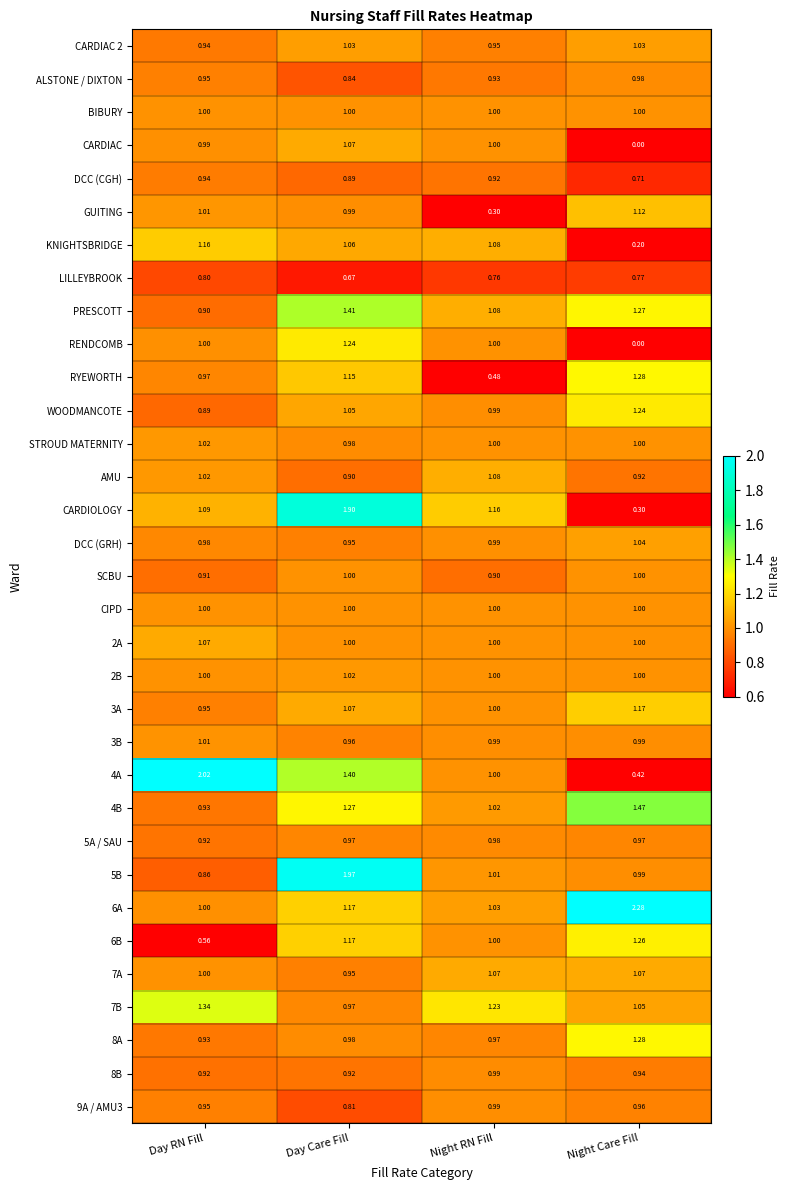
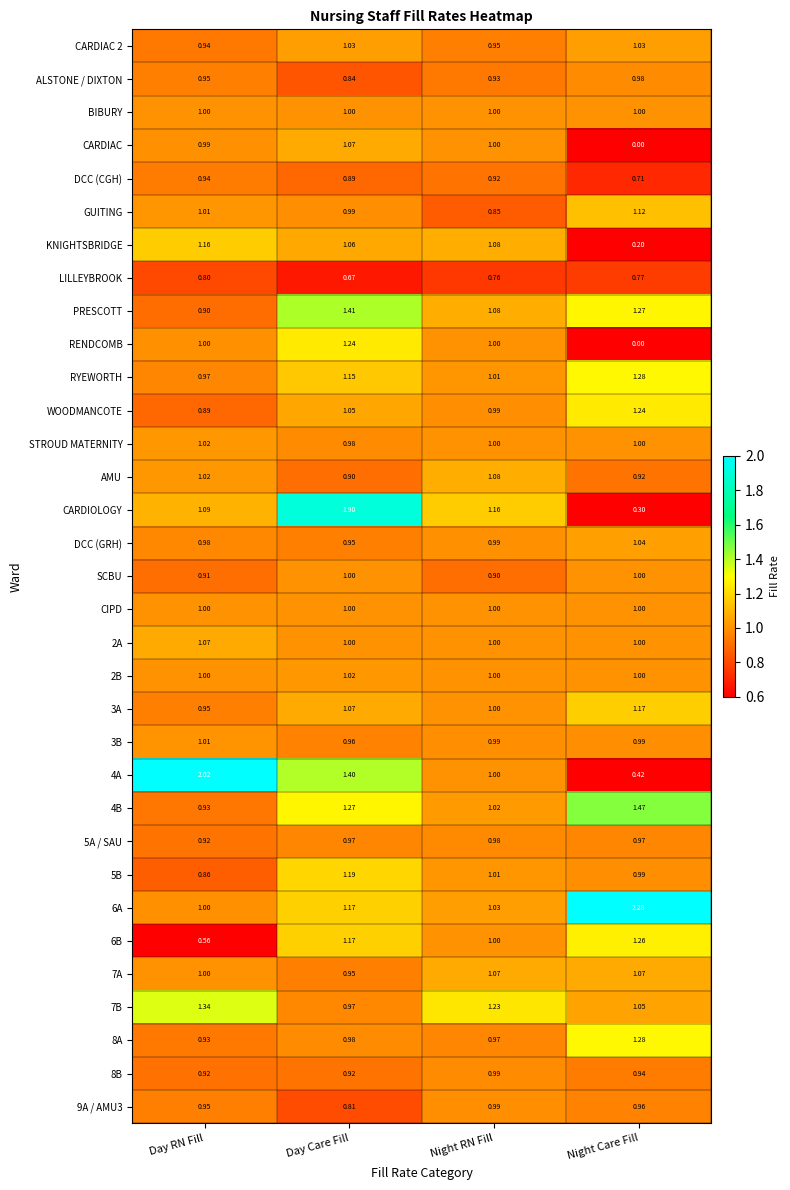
  {
    "CARDIAC 2": {
      "Day RN Fill": 0.94,
      "Day Care Fill": 1.03,
      "Night RN Fill": 0.95,
      "Night Care Fill": 1.03
    },
    "ALSTONE / DIXTON": {
      "Day RN Fill": 0.95,
      "Day Care Fill": 0.84,
      "Night RN Fill": 0.93,
      "Night Care Fill": 0.98
    },
    "BIBURY": {
      "Day RN Fill": 1.00,
      "Day Care Fill": 1.00,
      "Night RN Fill": 1.00,
      "Night Care Fill": 1.00
    },
    "CARDIAC": {
      "Day RN Fill": 0.99,
      "Day Care Fill": 1.07,
      "Night RN Fill": 1.00,
      "Night Care Fill": 0.00
    },
    "DCC (CGH)": {
      "Day RN Fill": 0.94,
      "Day Care Fill": 0.89,
      "Night RN Fill": 0.92,
      "Night Care Fill": 0.71
    },
    "GUITING": {
      "Day RN Fill": 1.01,
      "Day Care Fill": 0.99,
-     "Night RN Fill": 0.30,
+     "Night RN Fill": 0.85,
      "Night Care Fill": 1.12
    },
    "KNIGHTSBRIDGE": {
      "Day RN Fill": 1.16,
      "Day Care Fill": 1.06,
      "Night RN Fill": 1.08,
      "Night Care Fill": 0.20
    },
    "LILLEYBROOK": {
      "Day RN Fill": 0.80,
      "Day Care Fill": 0.67,
      "Night RN Fill": 0.76,
      "Night Care Fill": 0.77
    },
    "PRESCOTT": {
      "Day RN Fill": 0.90,
      "Day Care Fill": 1.41,
      "Night RN Fill": 1.08,
      "Night Care Fill": 1.27
    },
    "RENDCOMB": {
      "Day RN Fill": 1.00,
      "Day Care Fill": 1.24,
      "Night RN Fill": 1.00,
      "Night Care Fill": 0.00
    },
    "RYEWORTH": {
      "Day RN Fill": 0.97,
      "Day Care Fill": 1.15,
-     "Night RN Fill": 0.48,
+     "Night RN Fill": 1.01,
      "Night Care Fill": 1.28
    },
    "WOODMANCOTE": {
      "Day RN Fill": 0.89,
      "Day Care Fill": 1.05,
      "Night RN Fill": 0.99,
      "Night Care Fill": 1.24
    },
    "STROUD MATERNITY": {
      "Day RN Fill": 1.02,
      "Day Care Fill": 0.98,
      "Night RN Fill": 1.00,
      "Night Care Fill": 1.00
    },
    "AMU": {
      "Day RN Fill": 1.02,
      "Day Care Fill": 0.90,
      "Night RN Fill": 1.08,
      "Night Care Fill": 0.92
    },
    "CARDIOLOGY": {
      "Day RN Fill": 1.09,
      "Day Care Fill": 1.90,
      "Night RN Fill": 1.16,
      "Night Care Fill": 0.30
    },
    "DCC (GRH)": {
      "Day RN Fill": 0.98,
      "Day Care Fill": 0.95,
      "Night RN Fill": 0.99,
      "Night Care Fill": 1.04
    },
    "SCBU": {
      "Day RN Fill": 0.91,
      "Day Care Fill": 1.00,
      "Night RN Fill": 0.90,
      "Night Care Fill": 1.00
    },
    "CIPD": {
      "Day RN Fill": 1.00,
      "Day Care Fill": 1.00,
      "Night RN Fill": 1.00,
      "Night Care Fill": 1.00
    },
    "2A": {
      "Day RN Fill": 1.07,
      "Day Care Fill": 1.00,
      "Night RN Fill": 1.00,
      "Night Care Fill": 1.00
    },
    "2B": {
      "Day RN Fill": 1.00,
      "Day Care Fill": 1.02,
      "Night RN Fill": 1.00,
      "Night Care Fill": 1.00
    },
    "3A": {
      "Day RN Fill": 0.95,
      "Day Care Fill": 1.07,
      "Night RN Fill": 1.00,
      "Night Care Fill": 1.17
    },
    "3B": {
      "Day RN Fill": 1.01,
      "Day Care Fill": 0.96,
      "Night RN Fill": 0.99,
      "Night Care Fill": 0.99
    },
    "4A": {
      "Day RN Fill": 2.02,
      "Day Care Fill": 1.40,
      "Night RN Fill": 1.00,
      "Night Care Fill": 0.42
    },
    "4B": {
      "Day RN Fill": 0.93,
      "Day Care Fill": 1.27,
      "Night RN Fill": 1.02,
      "Night Care Fill": 1.47
    },
    "5A / SAU": {
      "Day RN Fill": 0.92,
      "Day Care Fill": 0.97,
      "Night RN Fill": 0.98,
      "Night Care Fill": 0.97
    },
    "5B": {
      "Day RN Fill": 0.86,
-     "Day Care Fill": 1.97,
+     "Day Care Fill": 1.19,
      "Night RN Fill": 1.01,
      "Night Care Fill": 0.99
    },
    "6A": {
      "Day RN Fill": 1.00,
      "Day Care Fill": 1.17,
      "Night RN Fill": 1.03,
      "Night Care Fill": 2.28
    },
    "6B": {
      "Day RN Fill": 0.56,
      "Day Care Fill": 1.17,
      "Night RN Fill": 1.00,
      "Night Care Fill": 1.26
    },
    "7A": {
      "Day RN Fill": 1.00,
      "Day Care Fill": 0.95,
      "Night RN Fill": 1.07,
      "Night Care Fill": 1.07
    },
    "7B": {
      "Day RN Fill": 1.34,
      "Day Care Fill": 0.97,
      "Night RN Fill": 1.23,
      "Night Care Fill": 1.05
    },
    "8A": {
      "Day RN Fill": 0.93,
      "Day Care Fill": 0.98,
      "Night RN Fill": 0.97,
      "Night Care Fill": 1.28
    },
    "8B": {
      "Day RN Fill": 0.92,
      "Day Care Fill": 0.92,
      "Night RN Fill": 0.99,
      "Night Care Fill": 0.94
    },
    "9A / AMU3": {
      "Day RN Fill": 0.95,
      "Day Care Fill": 0.81,
      "Night RN Fill": 0.99,
      "Night Care Fill": 0.96
    }
  }
